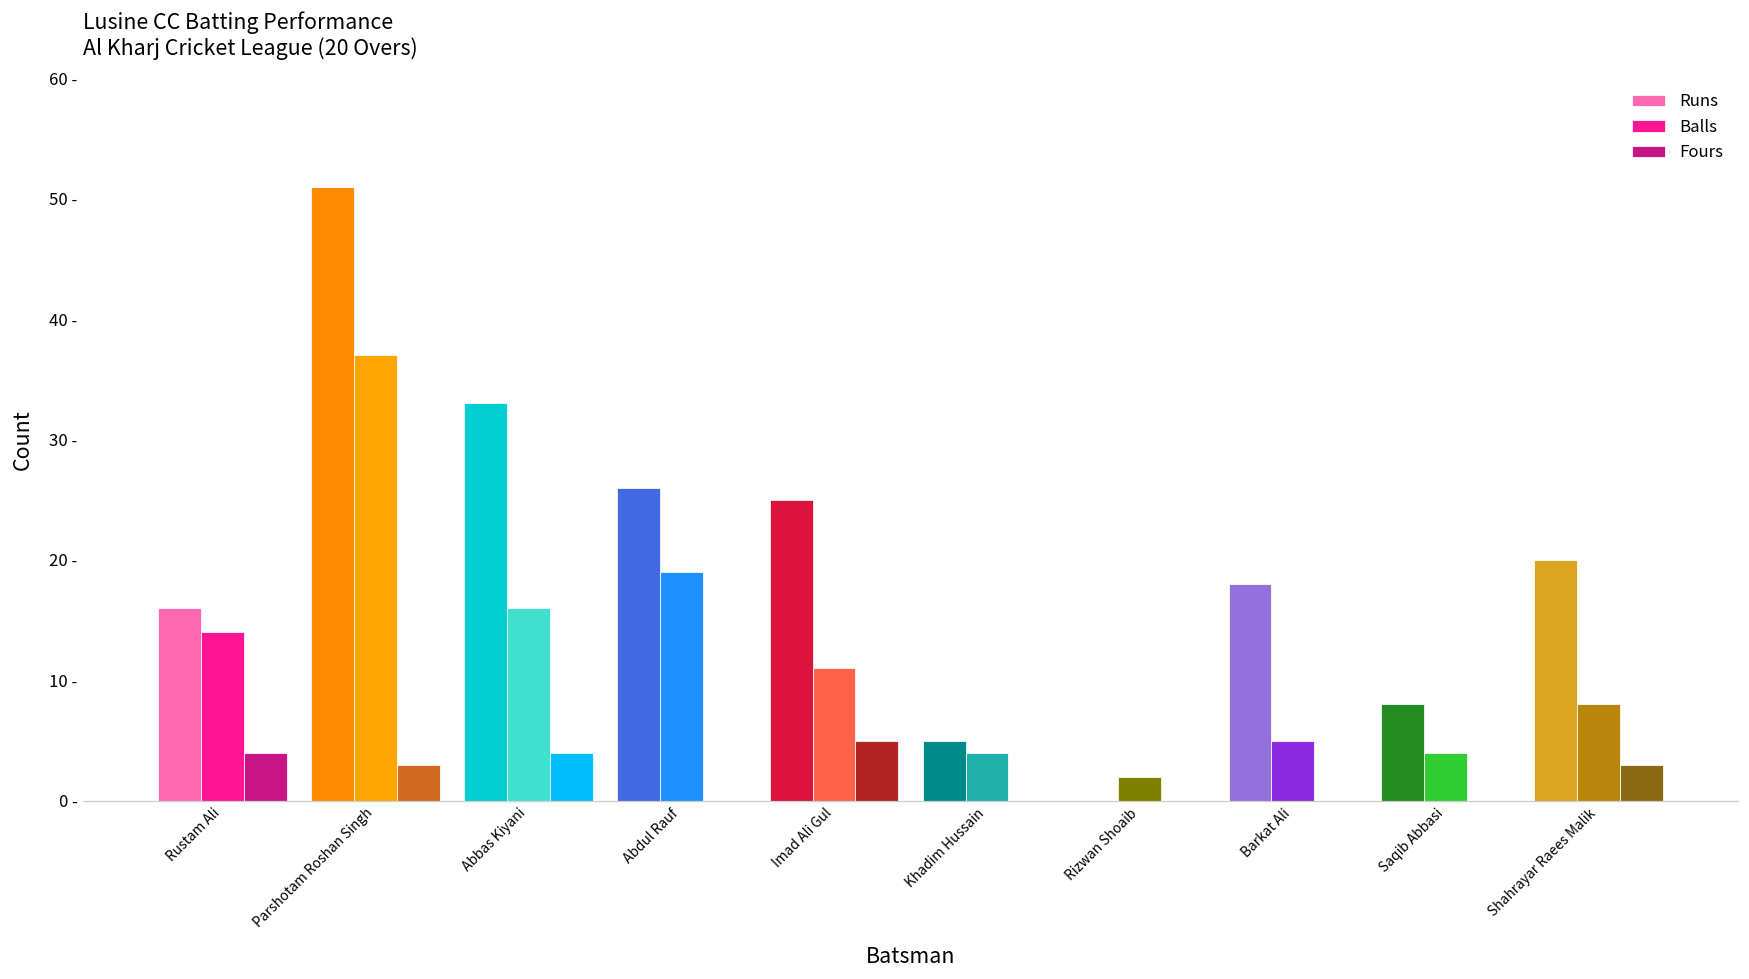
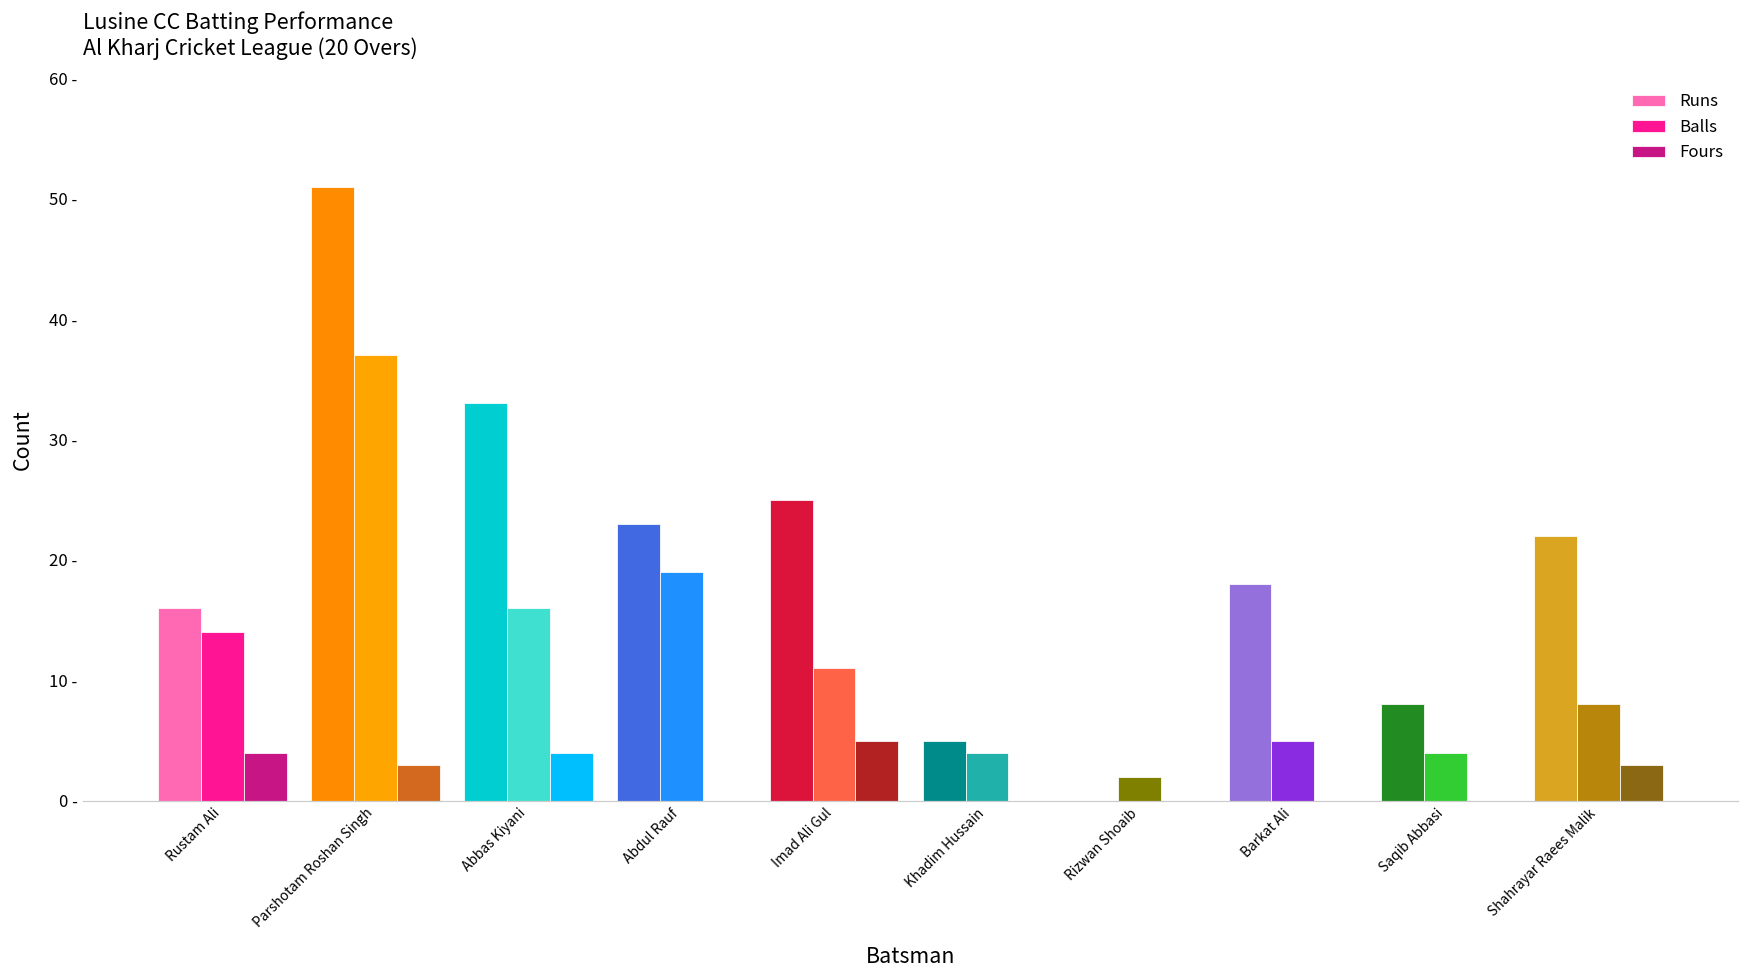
  {
    "Runs": {
      "Rustam Ali": "16 -",
      "Parshotam Roshan Singh": "51 -",
      "Abbas Kiyani": "33 -",
-     "Abdul Rauf": "26 -",
+     "Abdul Rauf": "23 -",
      "Imad Ali Gul": "25 -",
      "Khadim Hussain": "5 -",
      "Rizwan Shoaib": "0 -",
      "Barkat Ali": "18 -",
      "Saqib Abbasi": "8 -",
-     "Shahrayar Raees Malik": "20 -"
+     "Shahrayar Raees Malik": "22 -"
    }
  }
